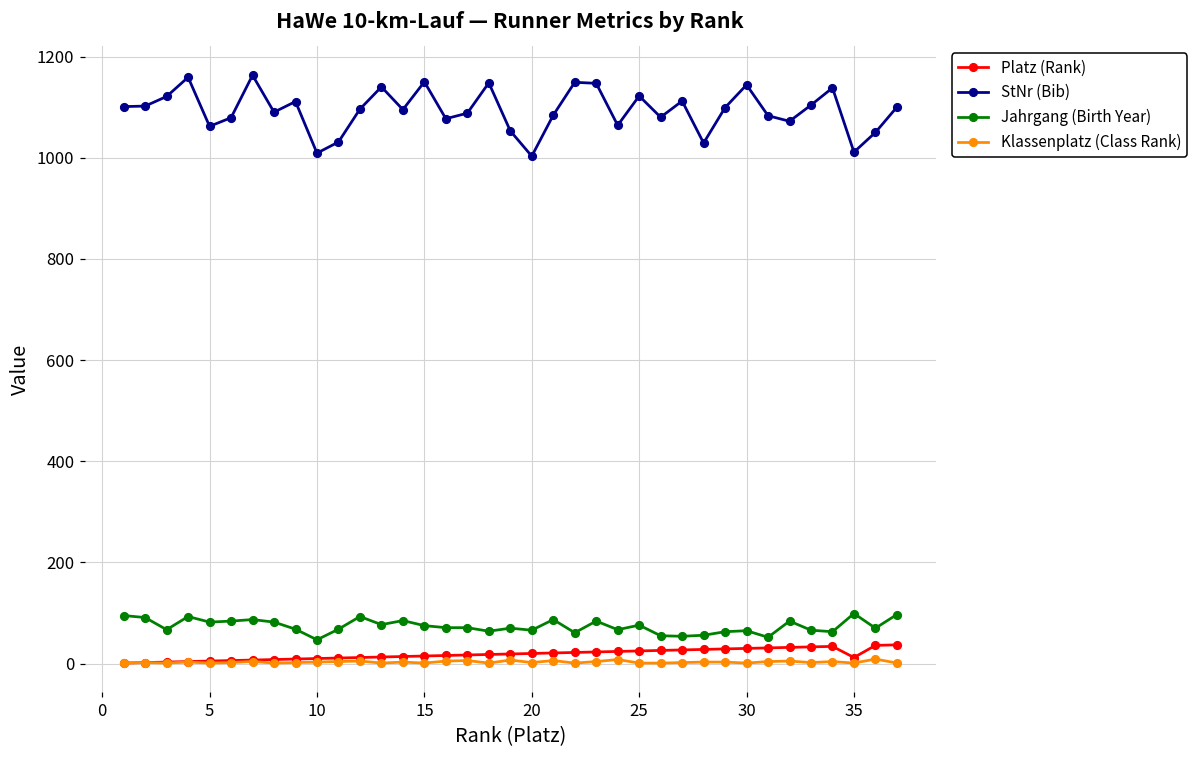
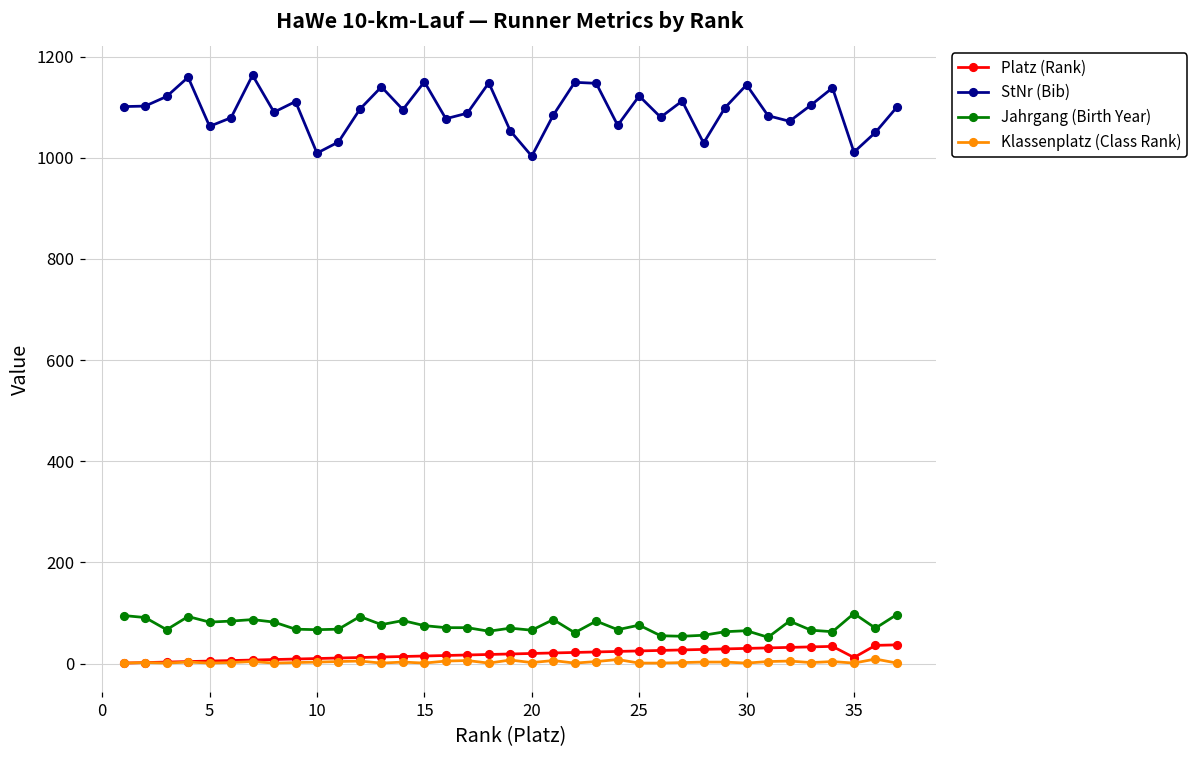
  {
    "Platz (Rank)": {
      "10": 10,
      "15": 20,
      "20": 20,
      "25": 30,
      "30": 30,
      "35": 10
    },
    "StNr (Bib)": {
      "5": 1060,
      "10": 1010,
      "15": 1150,
      "20": 1000,
      "25": 1120,
      "30": 1140,
      "35": 1010
    },
    "Jahrgang (Birth Year)": {
      "5": 80,
-     "10": 50,
+     "10": 70,
      "15": 80,
      "20": 70,
      "25": 80,
      "30": 70,
      "35": 100
    },
    "Klassenplatz (Class Rank)": {
      "10": 0,
      "15": 0,
      "20": 0,
      "25": 0,
      "30": 0,
      "35": 0
    }
  }
